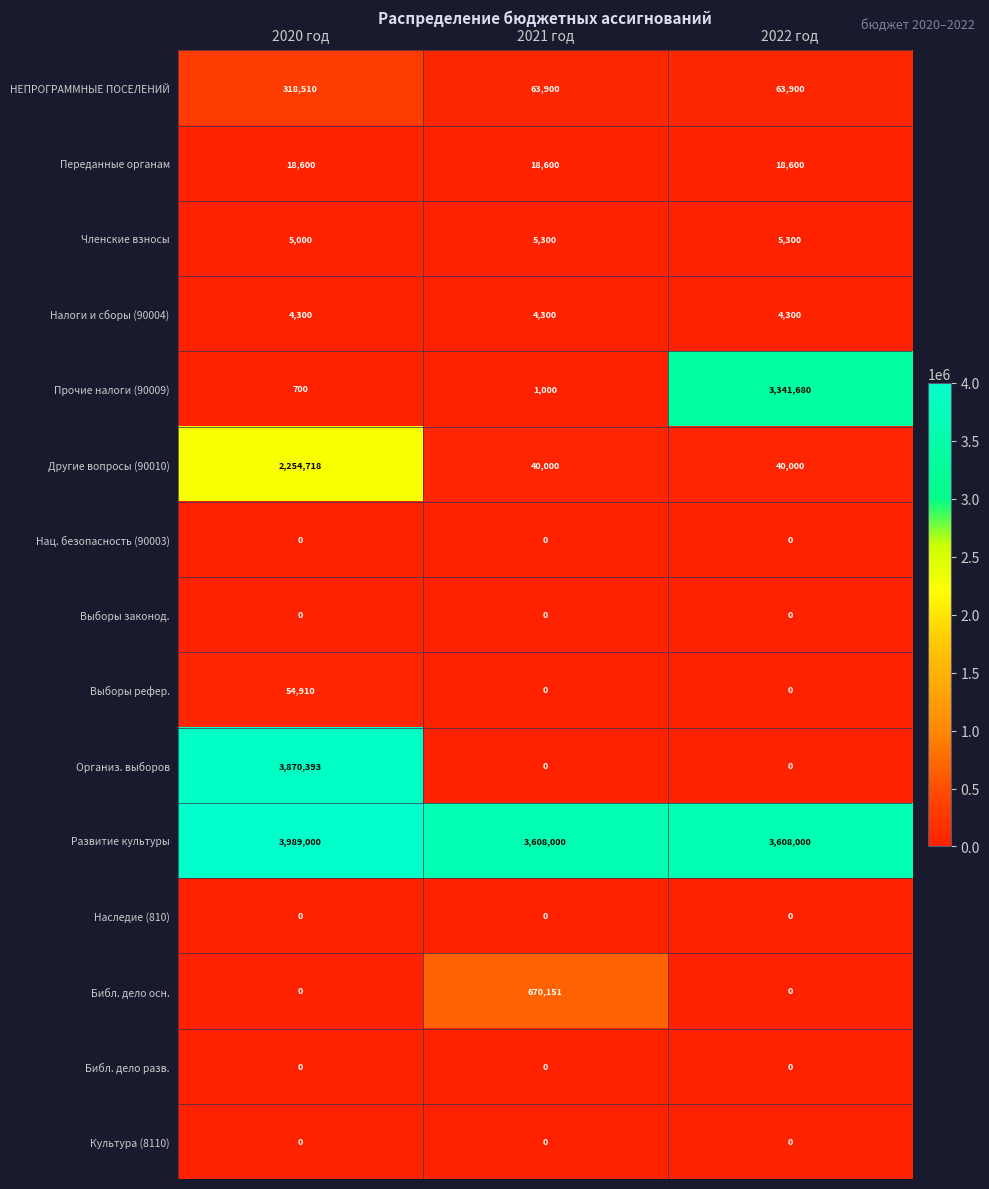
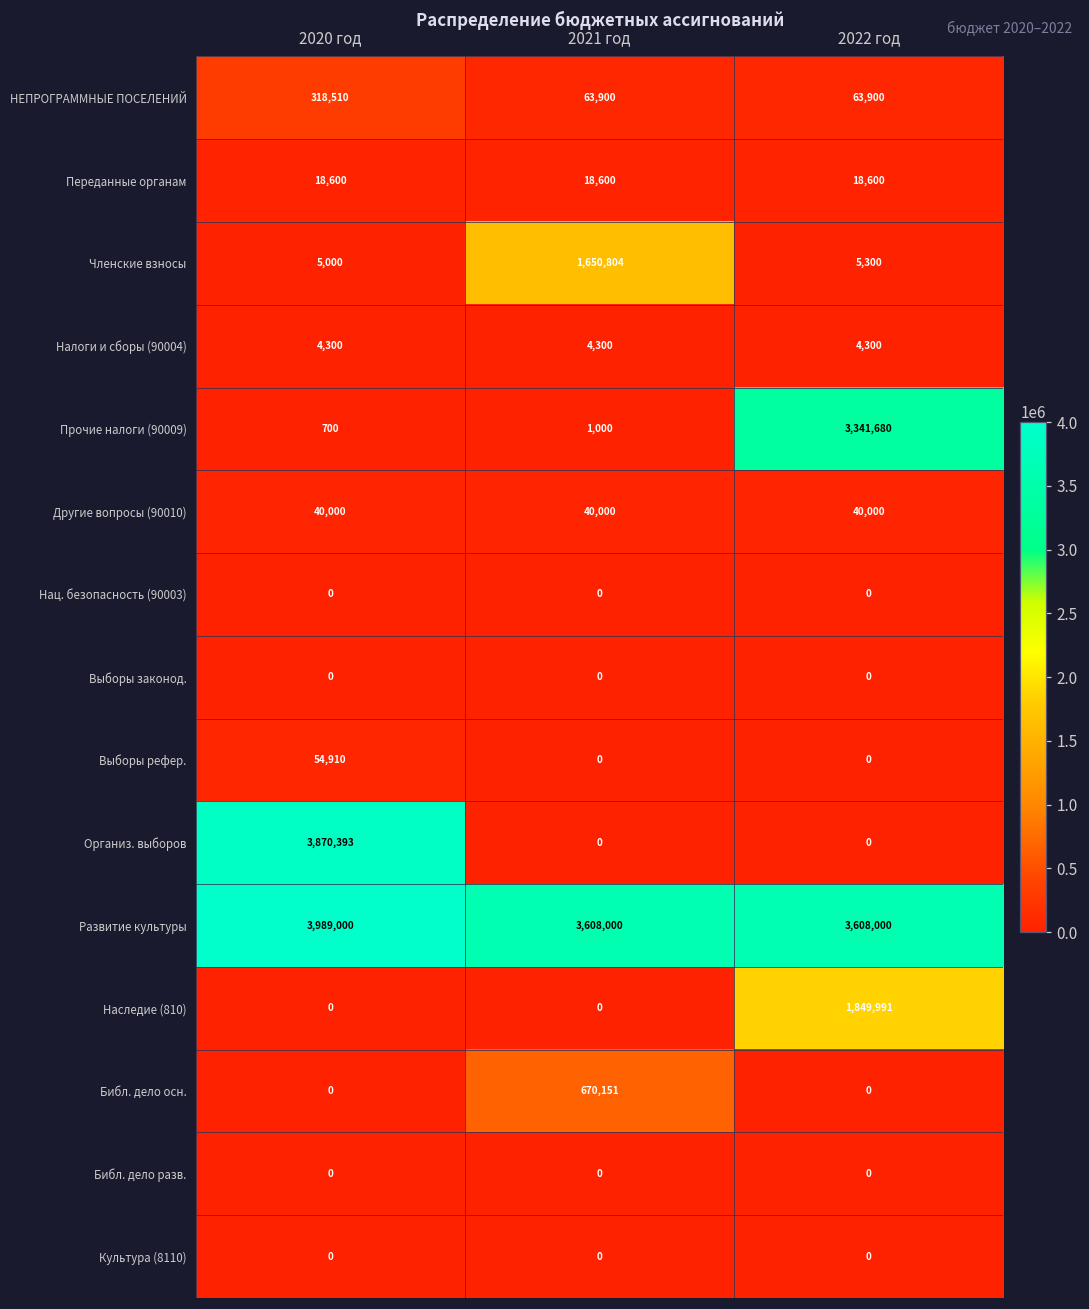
  {
    "НЕПРОГРАММНЫЕ ПОСЕЛЕНИЙ": {
      "2020 год": "318,510",
      "2021 год": "63,900",
      "2022 год": "63,900"
    },
    "Переданные органам": {
      "2020 год": "18,600",
      "2021 год": "18,600",
      "2022 год": "18,600"
    },
    "Членские взносы": {
      "2020 год": "5,000",
-     "2021 год": "5,300",
+     "2021 год": "1,650,804",
      "2022 год": "5,300"
    },
    "Налоги и сборы (90004)": {
      "2020 год": "4,300",
      "2021 год": "4,300",
      "2022 год": "4,300"
    },
    "Прочие налоги (90009)": {
      "2020 год": "700",
      "2021 год": "1,000",
      "2022 год": "3,341,680"
    },
    "Другие вопросы (90010)": {
-     "2020 год": "2,254,718",
+     "2020 год": "40,000",
      "2021 год": "40,000",
      "2022 год": "40,000"
    },
    "Нац. безопасность (90003)": {
      "2020 год": "0",
      "2021 год": "0",
      "2022 год": "0"
    },
    "Выборы законод.": {
      "2020 год": "0",
      "2021 год": "0",
      "2022 год": "0"
    },
    "Выборы рефер.": {
      "2020 год": "54,910",
      "2021 год": "0",
      "2022 год": "0"
    },
    "Организ. выборов": {
      "2020 год": "3,870,393",
      "2021 год": "0",
      "2022 год": "0"
    },
    "Развитие культуры": {
      "2020 год": "3,989,000",
      "2021 год": "3,608,000",
      "2022 год": "3,608,000"
    },
    "Наследие (810)": {
      "2020 год": "0",
      "2021 год": "0",
-     "2022 год": "0"
+     "2022 год": "1,849,991"
    },
    "Библ. дело осн.": {
      "2020 год": "0",
      "2021 год": "670,151",
      "2022 год": "0"
    },
    "Библ. дело разв.": {
      "2020 год": "0",
      "2021 год": "0",
      "2022 год": "0"
    },
    "Культура (8110)": {
      "2020 год": "0",
      "2021 год": "0",
      "2022 год": "0"
    }
  }
